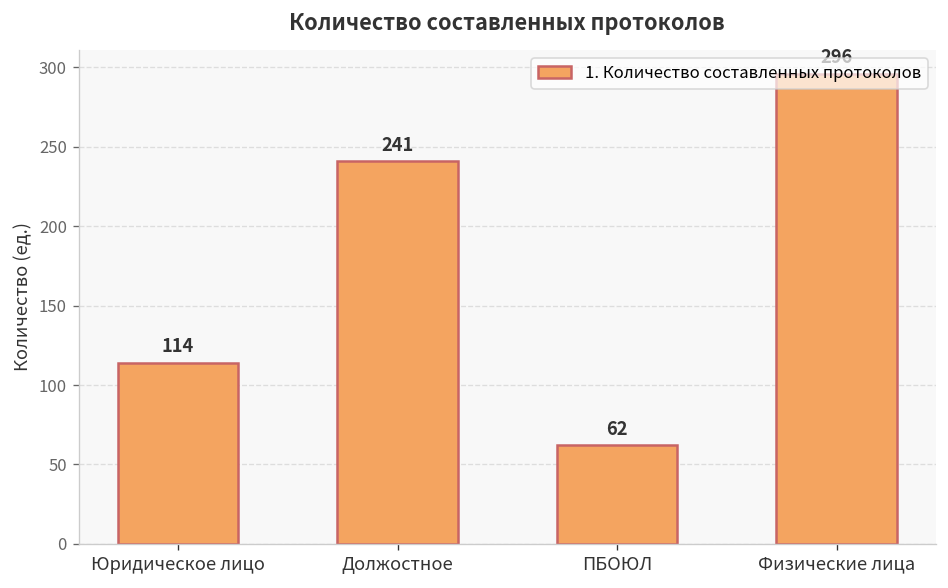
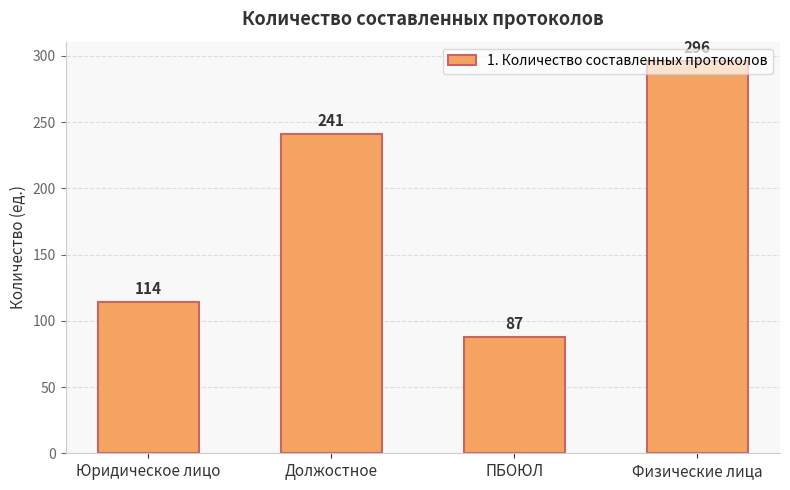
  {
    "Юридическое лицо": 114,
    "Должостное": 241,
-   "ПБОЮЛ": 62
+   "ПБОЮЛ": 87
  }
